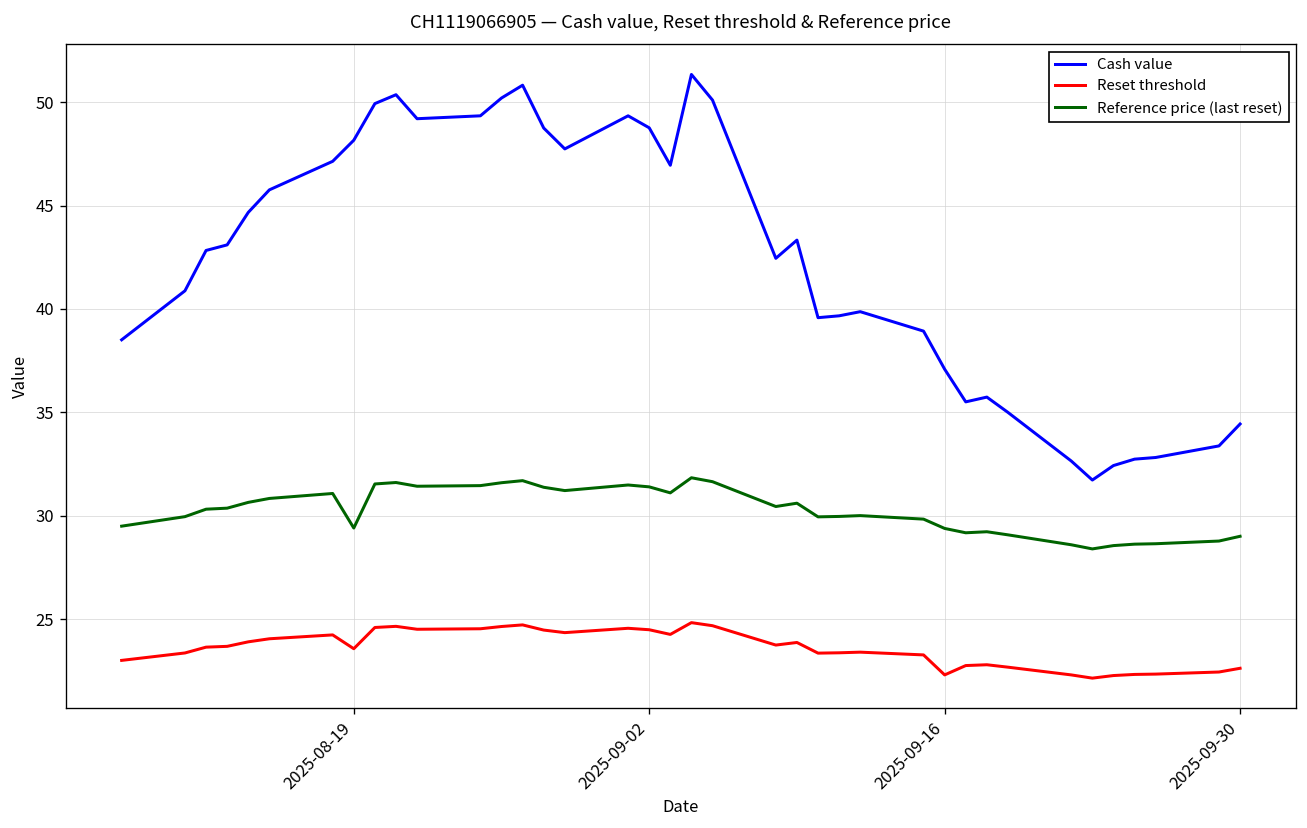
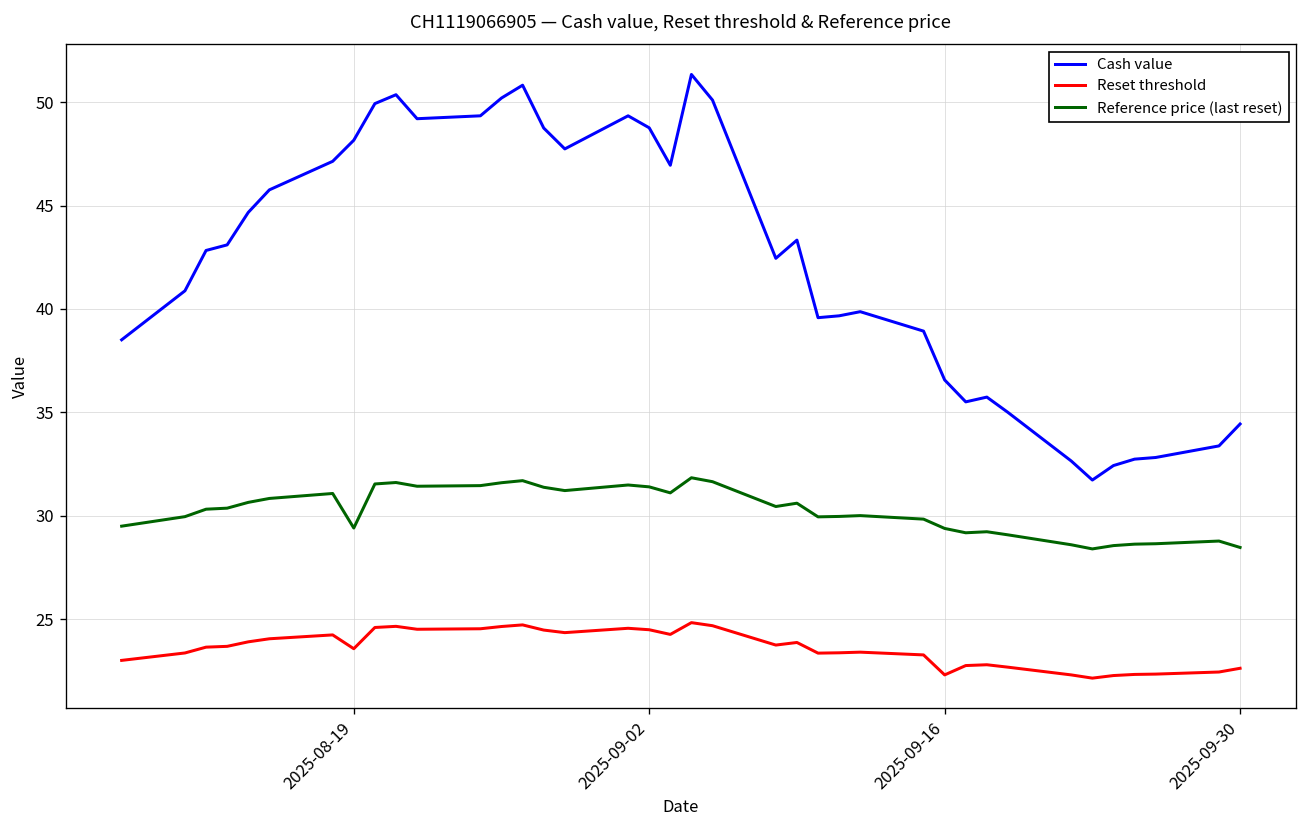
  {
    "Cash value": {
      "2025-08-19": 48.2,
      "2025-09-02": 48.8,
-     "2025-09-16": 37.1,
+     "2025-09-16": 36.6,
      "2025-09-30": 34.4
    },
    "Reset threshold": {
      "2025-08-19": 23.6,
      "2025-09-02": 24.5,
      "2025-09-16": 22.3,
      "2025-09-30": 22.6
    },
    "Reference price (last reset)": {
      "2025-08-19": 29.4,
      "2025-09-02": 31.4,
      "2025-09-16": 29.4,
-     "2025-09-30": 29.0
+     "2025-09-30": 28.5
    }
  }
